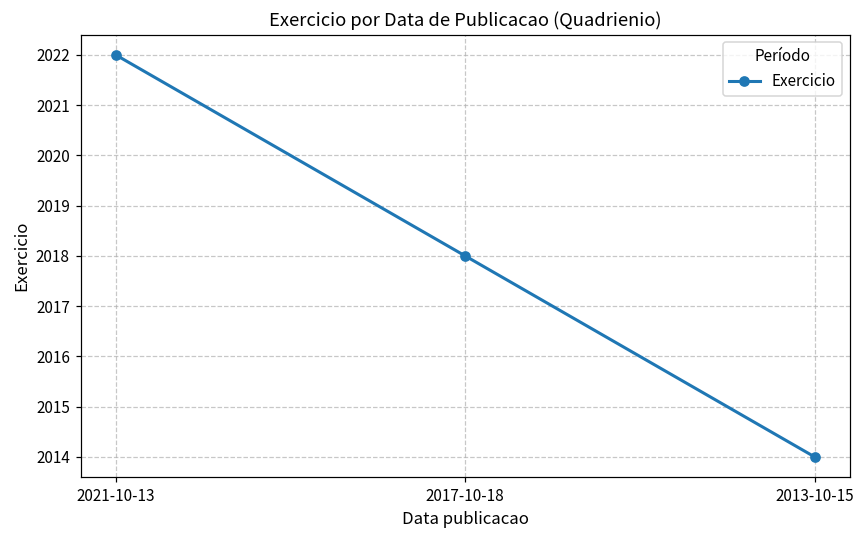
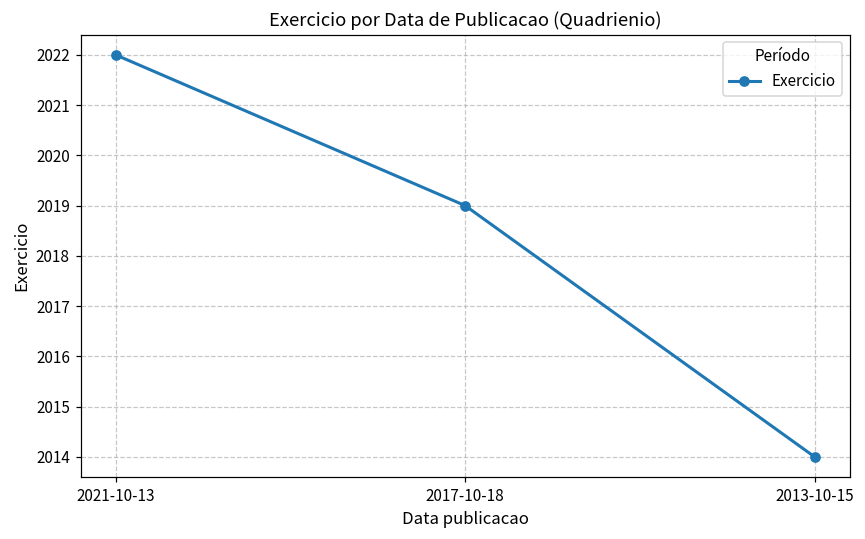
  {
    "2021-10-13": 2022,
-   "2017-10-18": 2018,
+   "2017-10-18": 2019,
    "2013-10-15": 2014
  }
